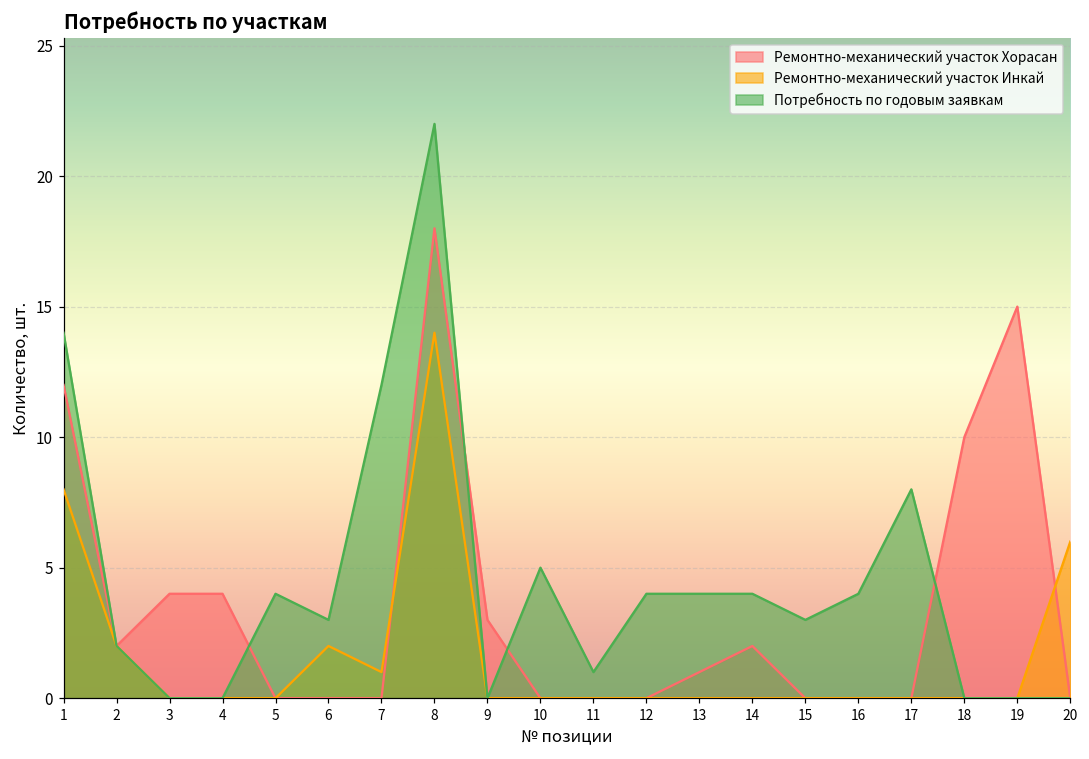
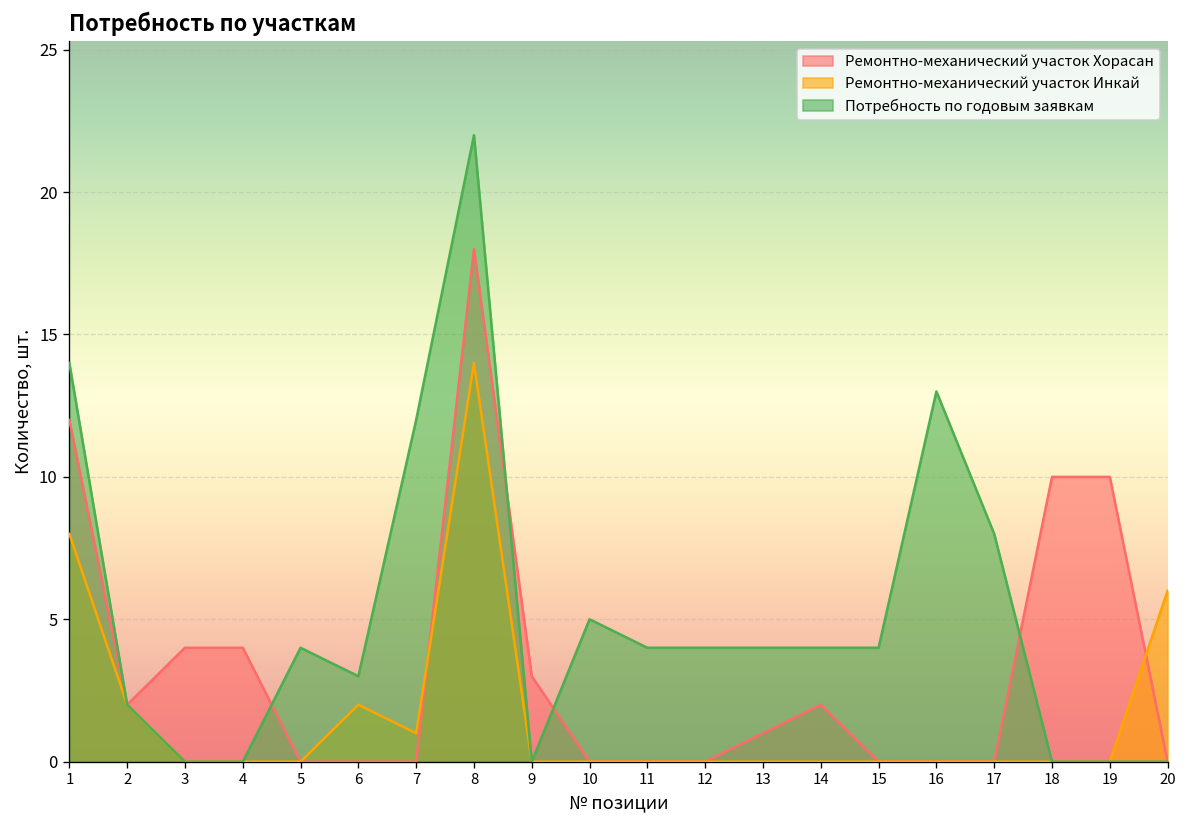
  {
    "Ремонтно-механический участок Хорасан": {
      "1": 12,
      "3": 4,
      "4": 4,
      "6": 0,
      "7": 0,
      "8": 18,
      "9": 3,
      "13": 1,
      "14": 2,
      "18": 10,
-     "19": 15
+     "19": 10
    },
    "Ремонтно-механический участок Инкай": {
      "1": 8,
      "6": 2,
      "7": 1,
      "8": 14,
      "13": 0,
      "14": 0,
      "20": 6
    },
    "Потребность по годовым заявкам": {
      "1": 14,
      "5": 4,
      "6": 3,
      "7": 12,
      "8": 22,
      "10": 5,
-     "11": 1,
+     "11": 4,
      "12": 4,
      "13": 4,
      "14": 4,
-     "15": 3,
-     "16": 4,
+     "15": 4,
+     "16": 13,
      "17": 8
    }
  }
